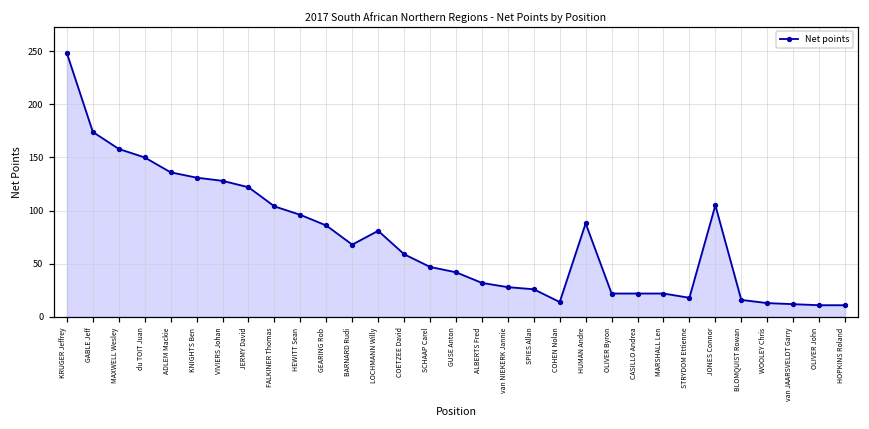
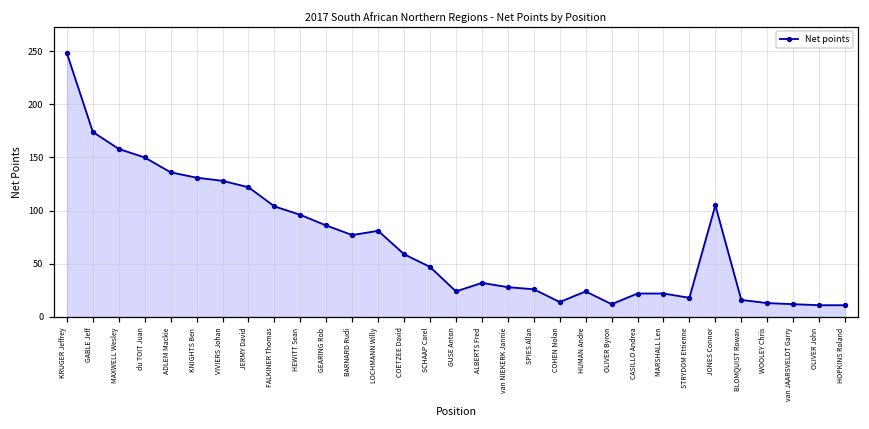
  {
    "KRUGER Jeffrey": 250,
    "GABLE Jeff": 170,
    "MAXWELL Wesley": 160,
    "du TOIT Juan": 150,
    "ADLEM Mackie": 140,
    "KNIGHTS Ben": 130,
    "VIVIERS Johan": 130,
    "JERMY David": 120,
    "FALKINER Thomas": 100,
    "HEWITT Sean": 100,
    "GEARING Rob": 90,
-   "BARNARD Rudi": 70,
+   "BARNARD Rudi": 80,
    "LOCHMANN Willy": 80,
    "COETZEE David": 60,
    "SCHAAP Carel": 50,
-   "GUSE Anton": 40,
+   "GUSE Anton": 20,
    "ALBERTS Fred": 30,
    "van NIEKERK Jannie": 30,
    "SPIES Allan": 30,
    "COHEN Nolan": 10,
-   "HUMAN Andre": 90,
-   "OLIVER Byron": 20,
+   "HUMAN Andre": 20,
+   "OLIVER Byron": 10,
    "CASILLO Andrea": 20,
    "MARSHALL Len": 20,
    "STRYDOM Ettienne": 20,
    "JONES Connor": 110,
    "BLOMQUIST Rowan": 20,
    "WOOLEY Chris": 10,
    "van JAARSVELDT Garry": 10,
    "OLIVER John": 10,
    "HOPKINS Roland": 10
  }
